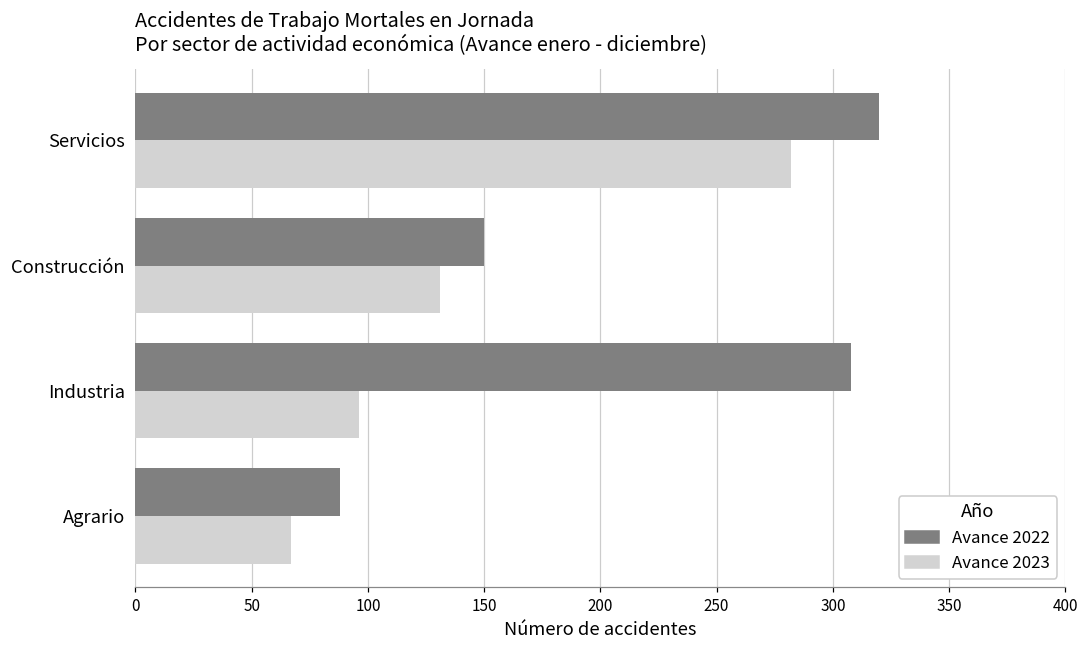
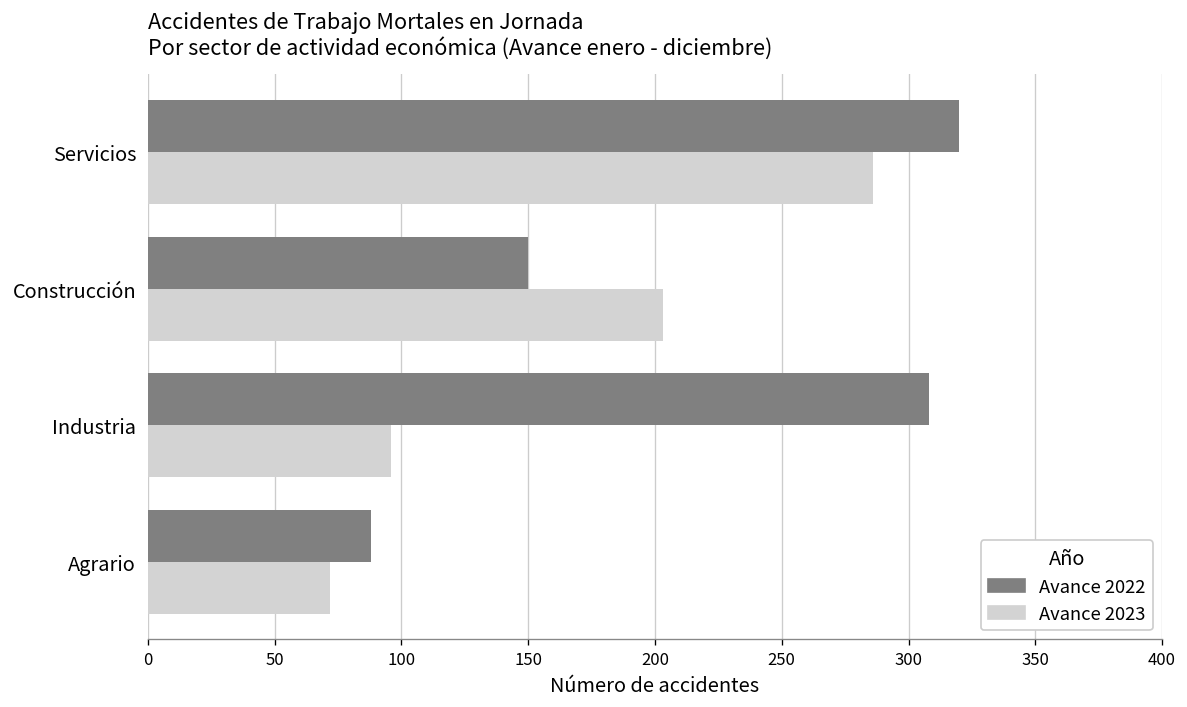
  {
    "Avance 2022": {
      "Servicios": 320,
      "Construcción": 150,
      "Industria": 308,
      "Agrario": 88
    },
    "Avance 2023": {
-     "Servicios": 282,
-     "Construcción": 131,
+     "Servicios": 286,
+     "Construcción": 203,
      "Industria": 96,
-     "Agrario": 67
+     "Agrario": 72
    }
  }
